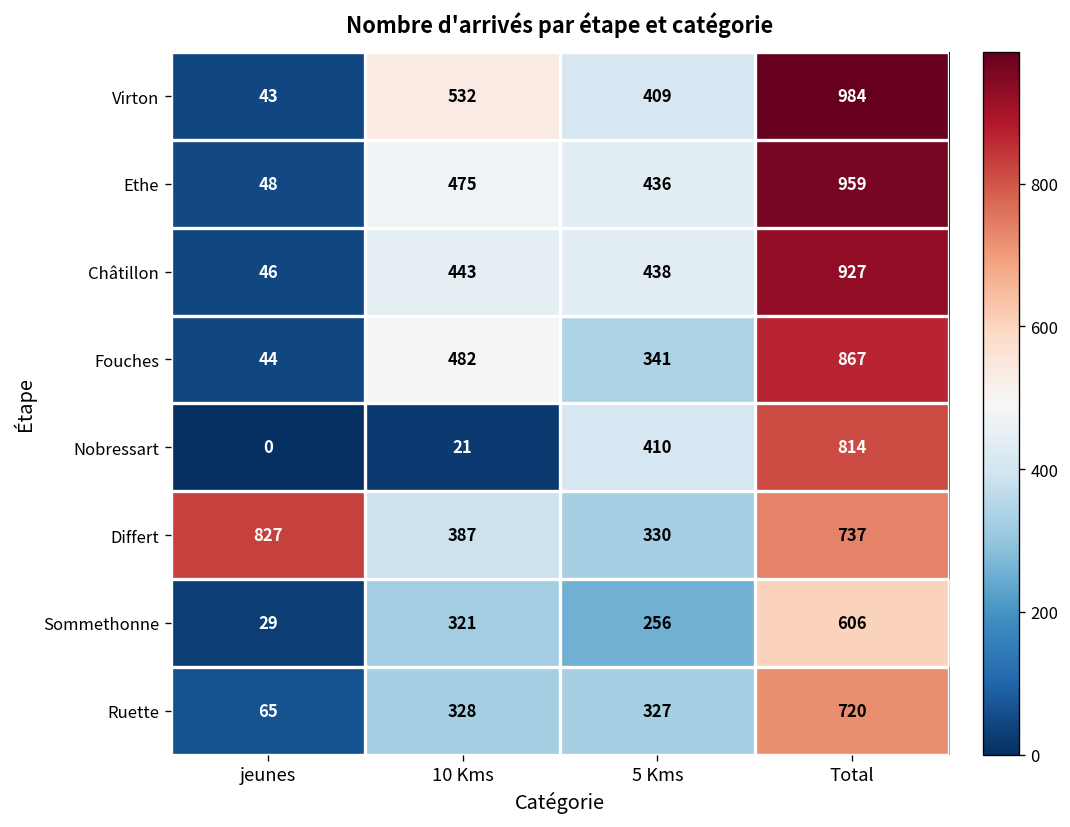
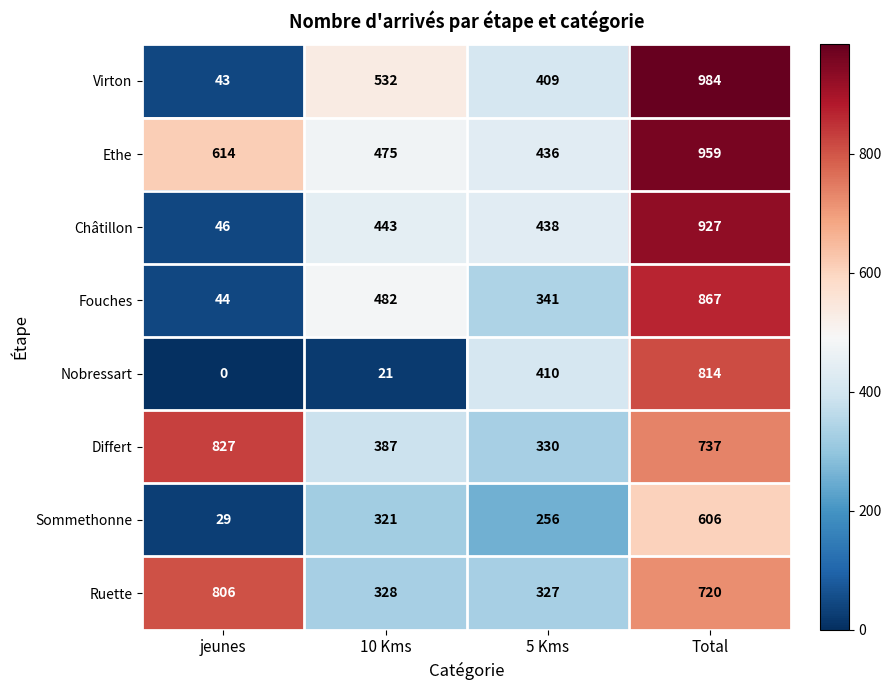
  {
    "Virton": {
      "jeunes": 43,
      "10 Kms": 532,
      "5 Kms": 409,
      "Total": 984
    },
    "Ethe": {
-     "jeunes": 48,
+     "jeunes": 614,
      "10 Kms": 475,
      "5 Kms": 436,
      "Total": 959
    },
    "Châtillon": {
      "jeunes": 46,
      "10 Kms": 443,
      "5 Kms": 438,
      "Total": 927
    },
    "Fouches": {
      "jeunes": 44,
      "10 Kms": 482,
      "5 Kms": 341,
      "Total": 867
    },
    "Nobressart": {
      "jeunes": 0,
      "10 Kms": 21,
      "5 Kms": 410,
      "Total": 814
    },
    "Differt": {
      "jeunes": 827,
      "10 Kms": 387,
      "5 Kms": 330,
      "Total": 737
    },
    "Sommethonne": {
      "jeunes": 29,
      "10 Kms": 321,
      "5 Kms": 256,
      "Total": 606
    },
    "Ruette": {
-     "jeunes": 65,
+     "jeunes": 806,
      "10 Kms": 328,
      "5 Kms": 327,
      "Total": 720
    }
  }
